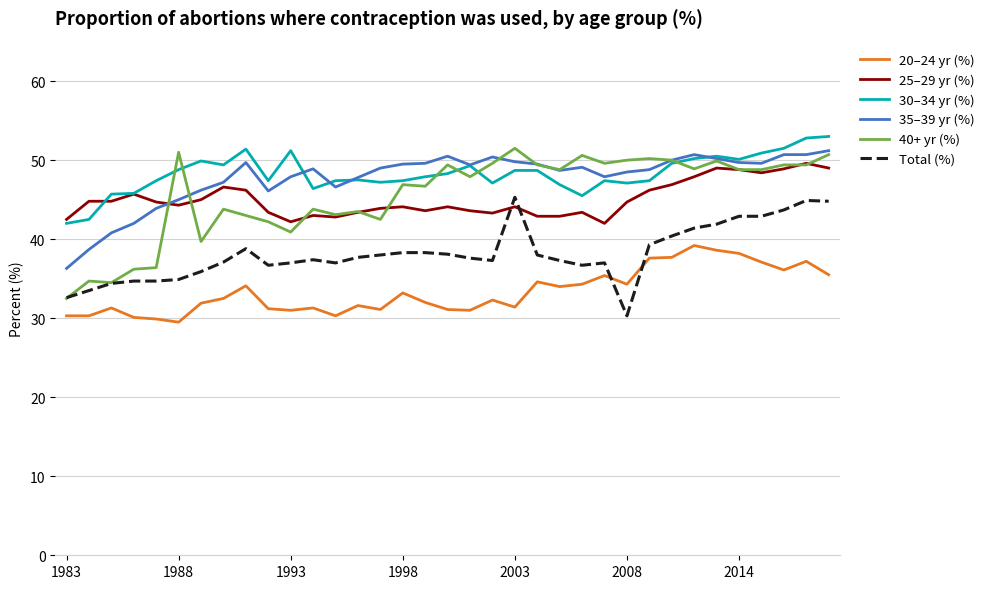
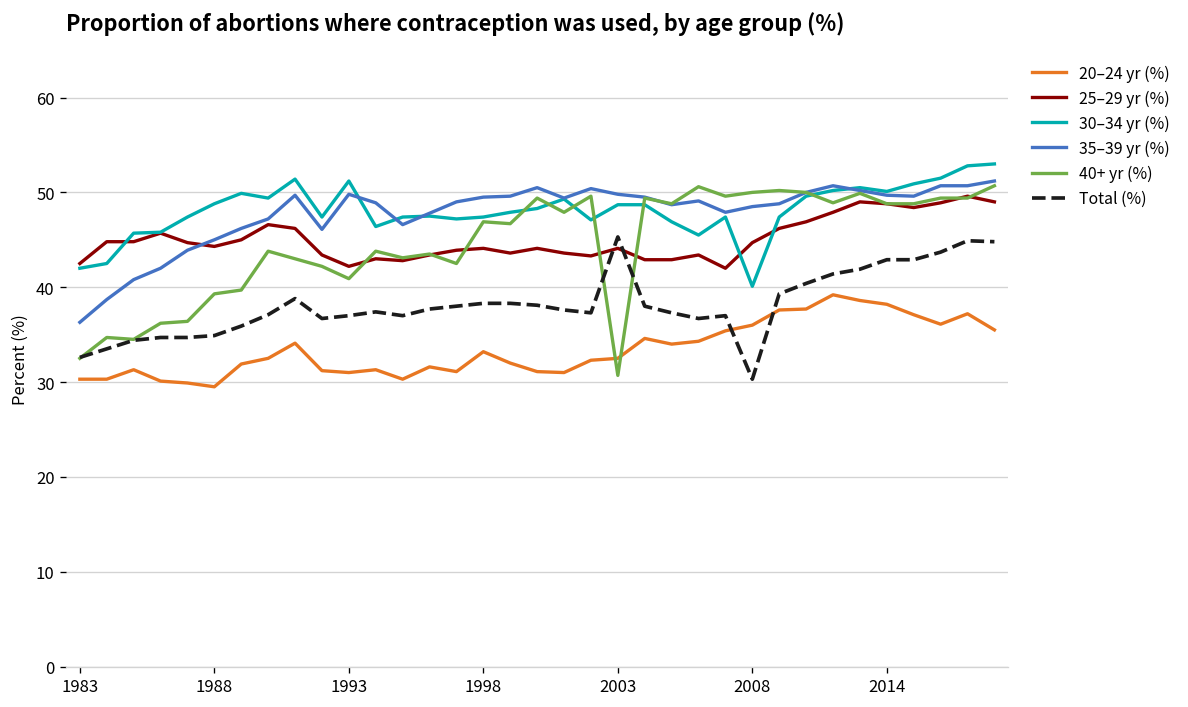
  {
    "20–24 yr (%)": {
      "1983": 30,
      "1988": 30,
      "1993": 31,
      "1998": 33,
-     "2003": 31,
-     "2008": 34,
+     "2003": 33,
+     "2008": 36,
      "2014": 38
    },
    "25–29 yr (%)": {
      "1983": 43,
      "1988": 44,
      "1993": 42,
      "1998": 44,
      "2003": 44,
      "2008": 45
    },
    "30–34 yr (%)": {
      "1983": 42,
      "1988": 49,
      "1993": 51,
      "1998": 47,
      "2003": 49,
-     "2008": 47,
+     "2008": 40,
      "2014": 50
    },
    "35–39 yr (%)": {
      "1983": 36,
      "1988": 45,
-     "1993": 48,
+     "1993": 50,
      "1998": 50,
      "2003": 50,
      "2008": 49,
      "2014": 50
    },
    "40+ yr (%)": {
-     "1988": 51,
+     "1988": 39,
      "1993": 41,
      "1998": 47,
-     "2003": 52,
+     "2003": 31,
      "2008": 50
    },
    "Total (%)": {
      "1988": 35,
      "1993": 37,
      "1998": 38,
      "2003": 45,
      "2008": 30,
      "2014": 43
    }
  }
